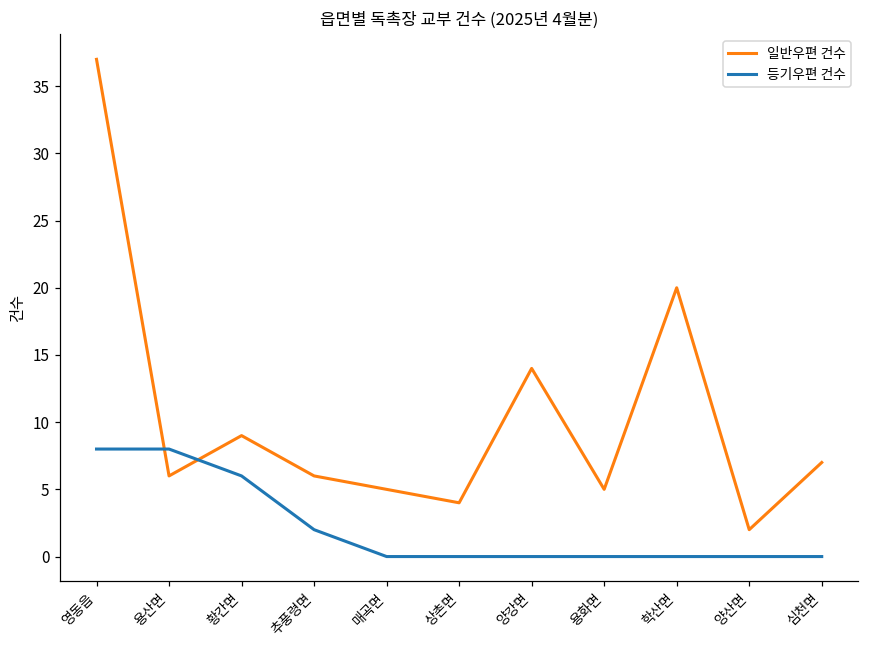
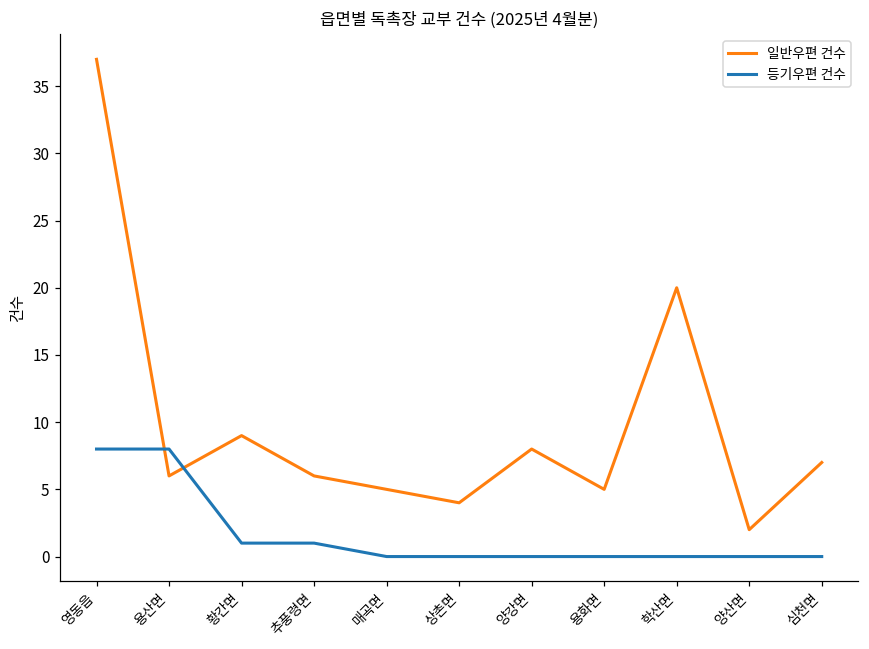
  {
    "일반우편 건수": {
      "영동읍": 37,
      "용산면": 6,
      "황간면": 9,
      "추풍령면": 6,
      "매곡면": 5,
      "상촌면": 4,
-     "양강면": 14,
+     "양강면": 8,
      "용화면": 5,
      "학산면": 20,
      "양산면": 2,
      "심천면": 7
    },
    "등기우편 건수": {
      "영동읍": 8,
      "용산면": 8,
-     "황간면": 6,
-     "추풍령면": 2,
+     "황간면": 1,
+     "추풍령면": 1,
      "매곡면": 0,
      "상촌면": 0,
      "양강면": 0,
      "용화면": 0,
      "학산면": 0,
      "양산면": 0,
      "심천면": 0
    }
  }
